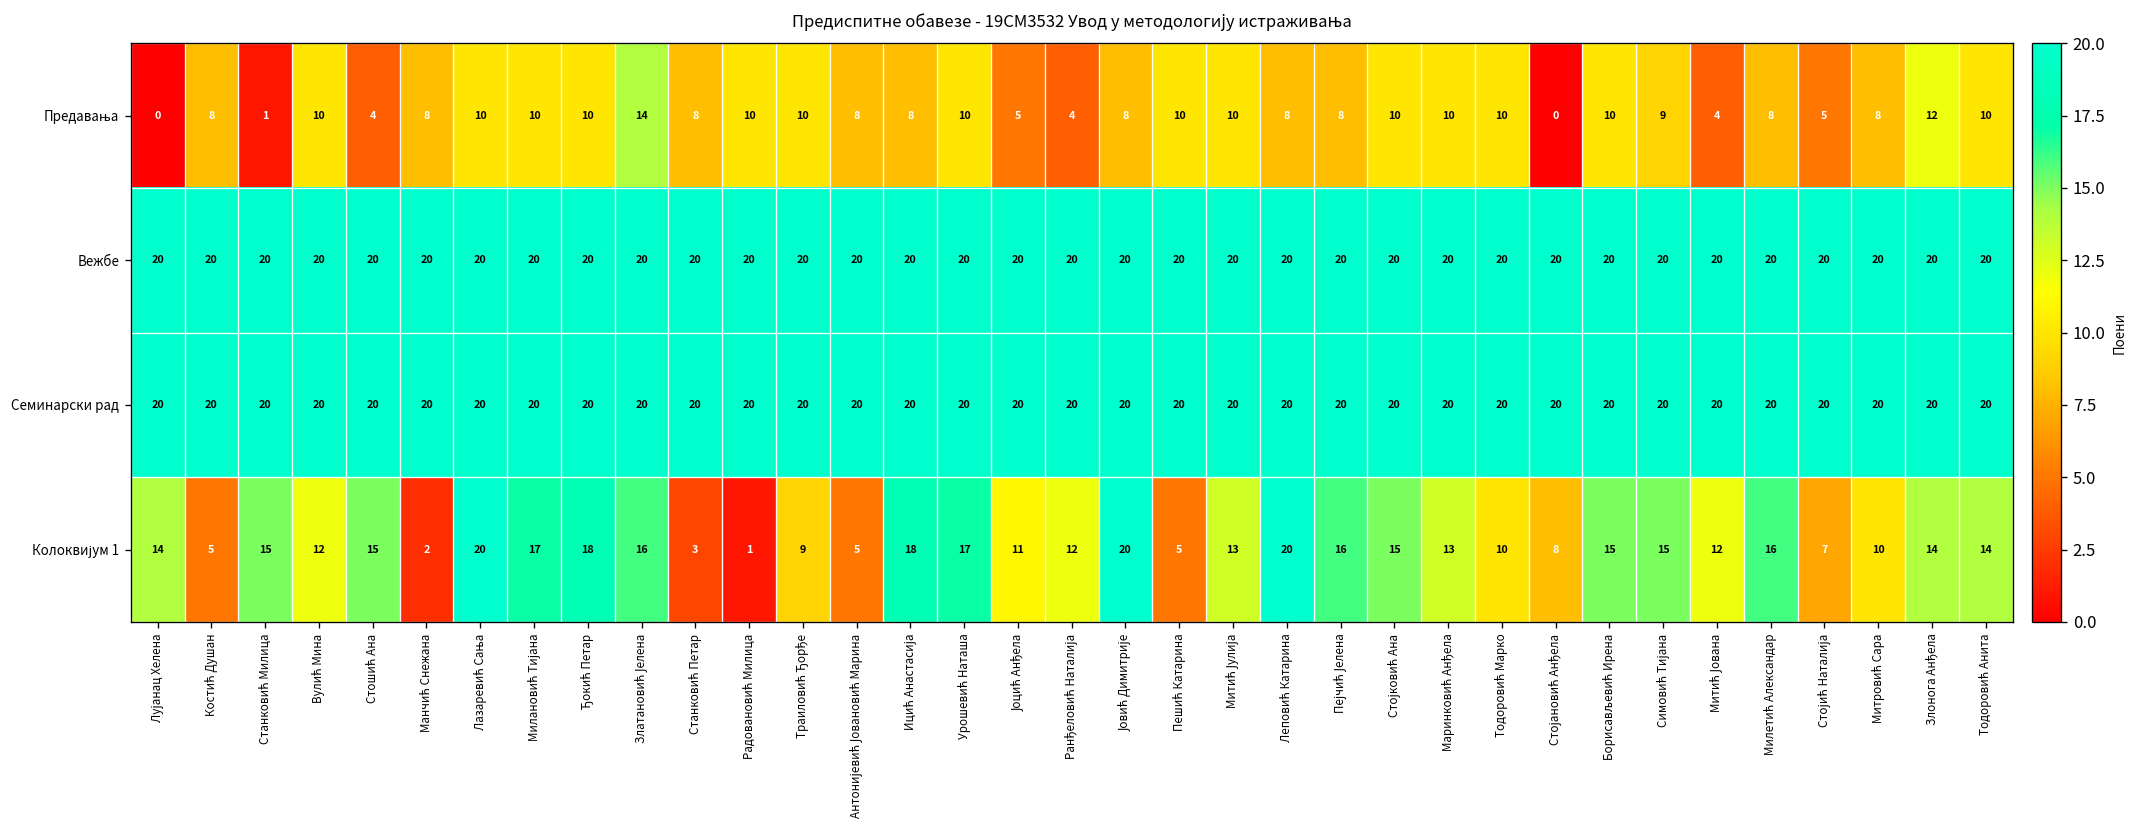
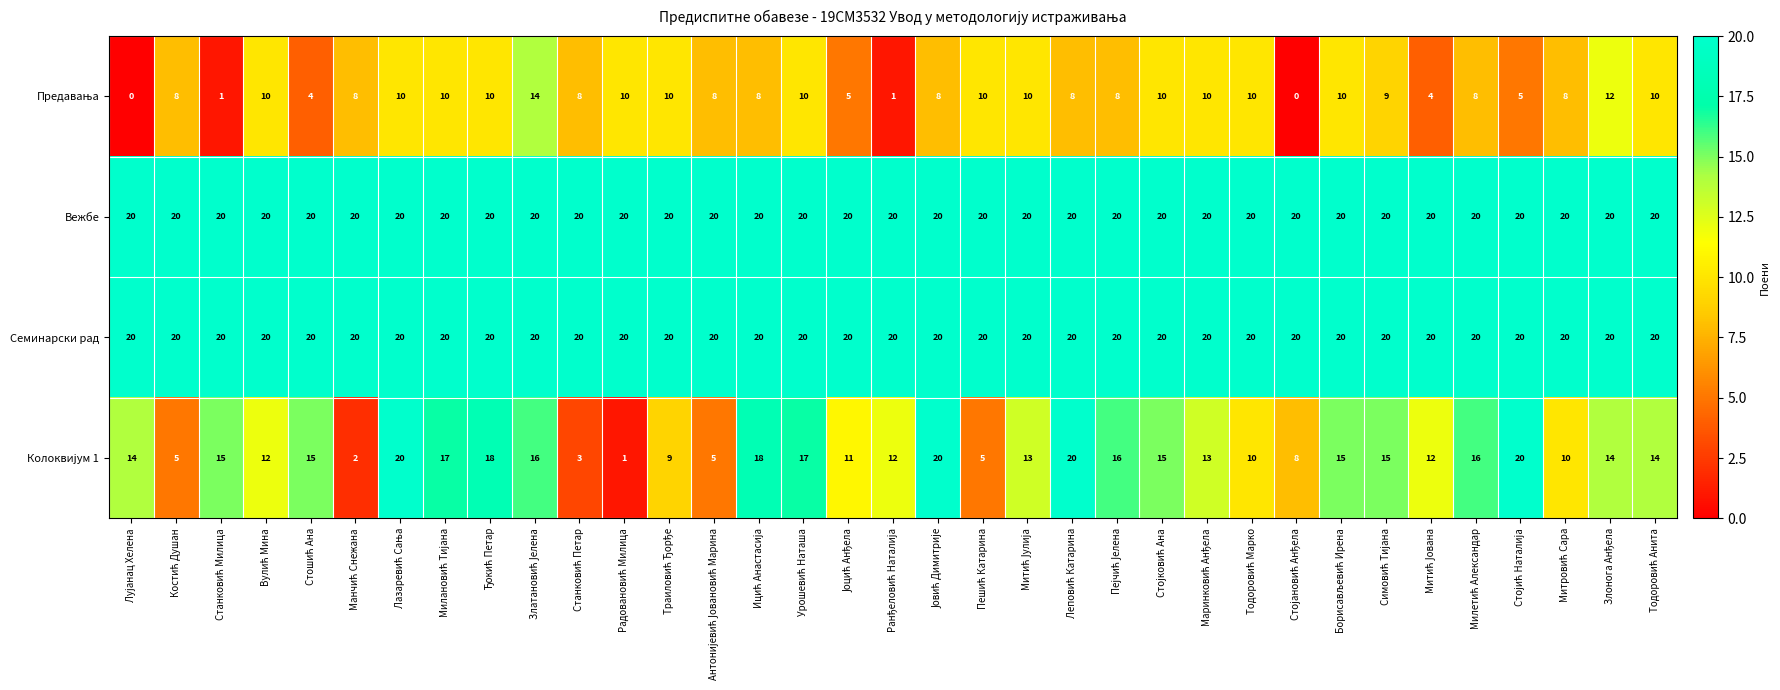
  {
    "Предавања": {
      "Лујанац Хелена": 0,
      "Костић Душан": 8,
      "Станковић Милица": 1,
      "Вулић Мина": 10,
      "Стошић Ана": 4,
      "Манчић Снежана": 8,
      "Лазаревић Сања": 10,
      "Милановић Тијана": 10,
      "Ђокић Петар": 10,
      "Златановић Јелена": 14,
      "Станковић Петар": 8,
      "Радовановић Милица": 10,
      "Траиловић Ђорђе": 10,
      "Антонијевић Јовановић Марина": 8,
      "Ицић Анастасија": 8,
      "Урошевић Наташа": 10,
      "Јоцић Анђела": 5,
-     "Ранђеловић Наталија": 4,
+     "Ранђеловић Наталија": 1,
      "Јовић Димитрије": 8,
      "Пешић Катарина": 10,
      "Митић Јулија": 10,
      "Леповић Катарина": 8,
      "Пејчић Јелена": 8,
      "Стојковић Ана": 10,
      "Маринковић Анђела": 10,
      "Тодоровић Марко": 10,
      "Стојановић Анђела": 0,
      "Борисављевић Ирена": 10,
      "Симовић Тијана": 9,
      "Митић Јована": 4,
      "Милетић Александар": 8,
      "Стојић Наталија": 5,
      "Митровић Сара": 8,
      "Злонога Анђела": 12,
      "Тодоровић Анита": 10
    },
    "Вежбе": {
      "Лујанац Хелена": 20,
      "Костић Душан": 20,
      "Станковић Милица": 20,
      "Вулић Мина": 20,
      "Стошић Ана": 20,
      "Манчић Снежана": 20,
      "Лазаревић Сања": 20,
      "Милановић Тијана": 20,
      "Ђокић Петар": 20,
      "Златановић Јелена": 20,
      "Станковић Петар": 20,
      "Радовановић Милица": 20,
      "Траиловић Ђорђе": 20,
      "Антонијевић Јовановић Марина": 20,
      "Ицић Анастасија": 20,
      "Урошевић Наташа": 20,
      "Јоцић Анђела": 20,
      "Ранђеловић Наталија": 20,
      "Јовић Димитрије": 20,
      "Пешић Катарина": 20,
      "Митић Јулија": 20,
      "Леповић Катарина": 20,
      "Пејчић Јелена": 20,
      "Стојковић Ана": 20,
      "Маринковић Анђела": 20,
      "Тодоровић Марко": 20,
      "Стојановић Анђела": 20,
      "Борисављевић Ирена": 20,
      "Симовић Тијана": 20,
      "Митић Јована": 20,
      "Милетић Александар": 20,
      "Стојић Наталија": 20,
      "Митровић Сара": 20,
      "Злонога Анђела": 20,
      "Тодоровић Анита": 20
    },
    "Семинарски рад": {
      "Лујанац Хелена": 20,
      "Костић Душан": 20,
      "Станковић Милица": 20,
      "Вулић Мина": 20,
      "Стошић Ана": 20,
      "Манчић Снежана": 20,
      "Лазаревић Сања": 20,
      "Милановић Тијана": 20,
      "Ђокић Петар": 20,
      "Златановић Јелена": 20,
      "Станковић Петар": 20,
      "Радовановић Милица": 20,
      "Траиловић Ђорђе": 20,
      "Антонијевић Јовановић Марина": 20,
      "Ицић Анастасија": 20,
      "Урошевић Наташа": 20,
      "Јоцић Анђела": 20,
      "Ранђеловић Наталија": 20,
      "Јовић Димитрије": 20,
      "Пешић Катарина": 20,
      "Митић Јулија": 20,
      "Леповић Катарина": 20,
      "Пејчић Јелена": 20,
      "Стојковић Ана": 20,
      "Маринковић Анђела": 20,
      "Тодоровић Марко": 20,
      "Стојановић Анђела": 20,
      "Борисављевић Ирена": 20,
      "Симовић Тијана": 20,
      "Митић Јована": 20,
      "Милетић Александар": 20,
      "Стојић Наталија": 20,
      "Митровић Сара": 20,
      "Злонога Анђела": 20,
      "Тодоровић Анита": 20
    },
    "Колоквијум 1": {
      "Лујанац Хелена": 14,
      "Костић Душан": 5,
      "Станковић Милица": 15,
      "Вулић Мина": 12,
      "Стошић Ана": 15,
      "Манчић Снежана": 2,
      "Лазаревић Сања": 20,
      "Милановић Тијана": 17,
      "Ђокић Петар": 18,
      "Златановић Јелена": 16,
      "Станковић Петар": 3,
      "Радовановић Милица": 1,
      "Траиловић Ђорђе": 9,
      "Антонијевић Јовановић Марина": 5,
      "Ицић Анастасија": 18,
      "Урошевић Наташа": 17,
      "Јоцић Анђела": 11,
      "Ранђеловић Наталија": 12,
      "Јовић Димитрије": 20,
      "Пешић Катарина": 5,
      "Митић Јулија": 13,
      "Леповић Катарина": 20,
      "Пејчић Јелена": 16,
      "Стојковић Ана": 15,
      "Маринковић Анђела": 13,
      "Тодоровић Марко": 10,
      "Стојановић Анђела": 8,
      "Борисављевић Ирена": 15,
      "Симовић Тијана": 15,
      "Митић Јована": 12,
      "Милетић Александар": 16,
-     "Стојић Наталија": 7,
+     "Стојић Наталија": 20,
      "Митровић Сара": 10,
      "Злонога Анђела": 14,
      "Тодоровић Анита": 14
    }
  }
